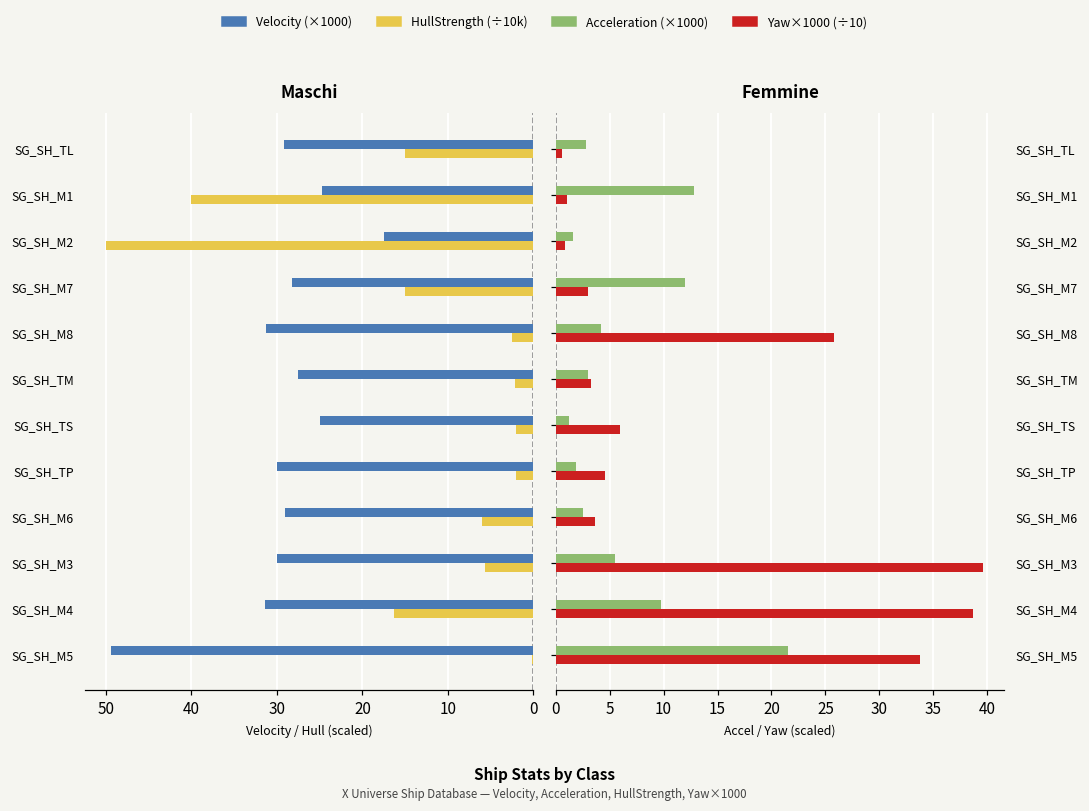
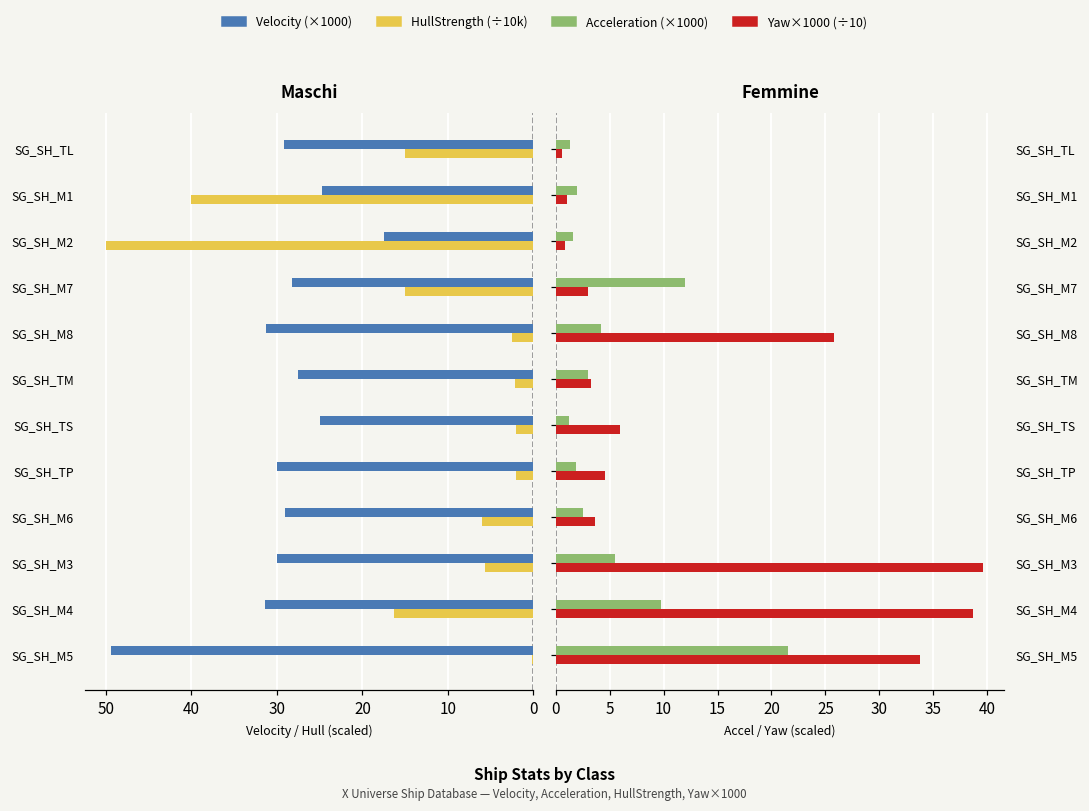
  {
    "Maschi": {
      "Velocity (×1000)": {
        "SG_SH_TL": 29,
        "SG_SH_M1": 25,
        "SG_SH_M2": 18,
        "SG_SH_M7": 28,
        "SG_SH_M8": 31,
        "SG_SH_TM": 28,
        "SG_SH_TS": 25,
        "SG_SH_TP": 30,
        "SG_SH_M6": 29,
        "SG_SH_M3": 30,
        "SG_SH_M4": 31,
        "SG_SH_M5": 49
      },
      "HullStrength (÷10k)": {
        "SG_SH_TL": 15,
        "SG_SH_M1": 40,
        "SG_SH_M2": 50,
        "SG_SH_M7": 15,
        "SG_SH_M8": 3,
        "SG_SH_TM": 2,
        "SG_SH_TS": 2,
        "SG_SH_TP": 2,
        "SG_SH_M6": 6,
        "SG_SH_M3": 6,
        "SG_SH_M4": 16
      }
    },
    "Femmine": {
      "Acceleration (×1000)": {
-       "SG_SH_TL": 3,
-       "SG_SH_M1": 13,
+       "SG_SH_TL": 1,
+       "SG_SH_M1": 2,
        "SG_SH_M2": 2,
        "SG_SH_M7": 12,
        "SG_SH_M8": 4,
        "SG_SH_TM": 3,
        "SG_SH_TS": 1,
        "SG_SH_TP": 2,
        "SG_SH_M6": 2,
        "SG_SH_M3": 5,
        "SG_SH_M4": 10,
        "SG_SH_M5": 21
      }
    }
  }
